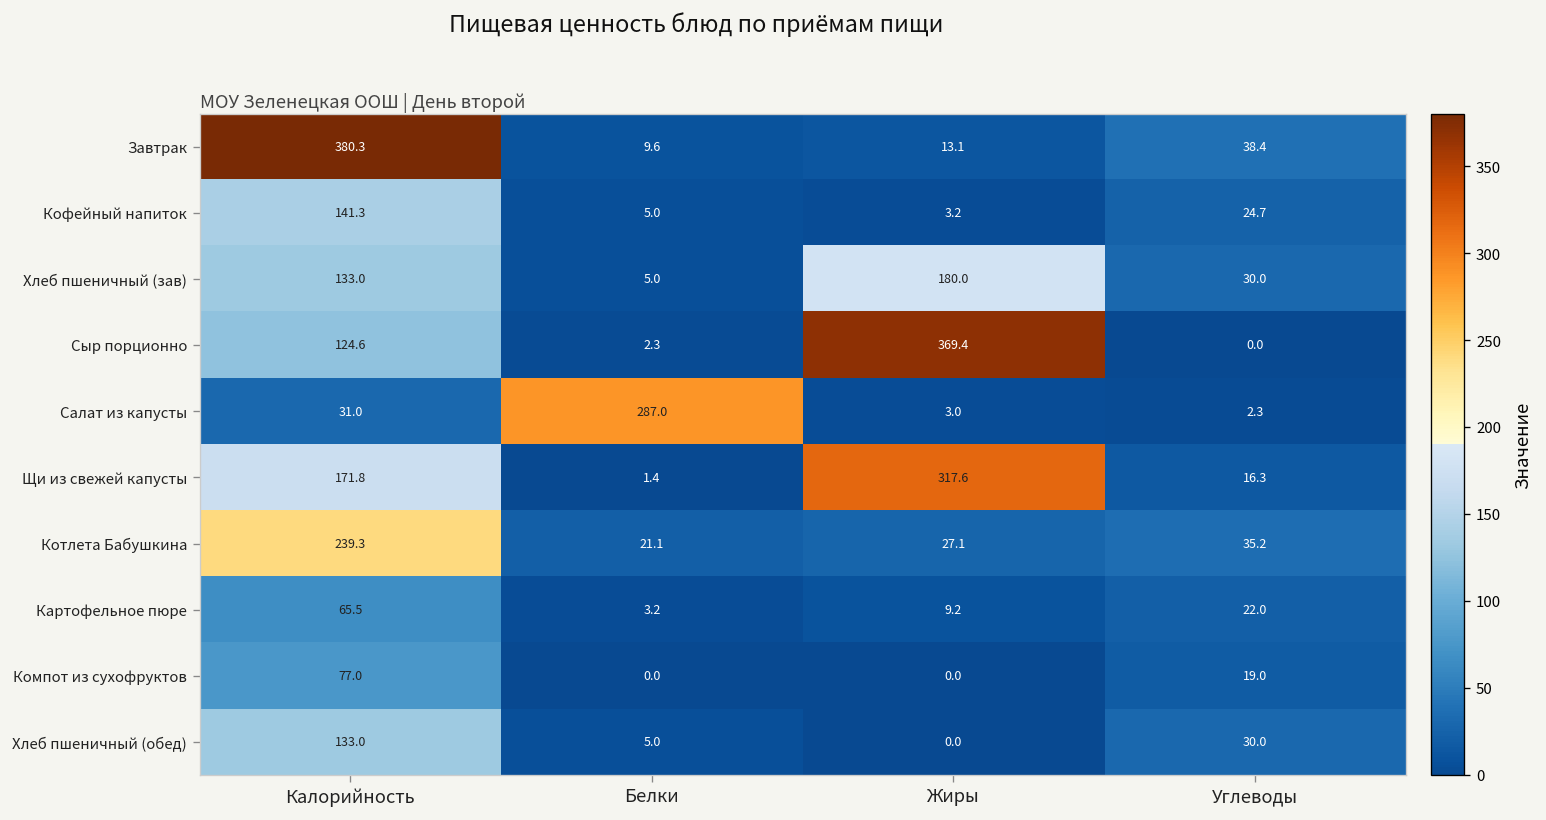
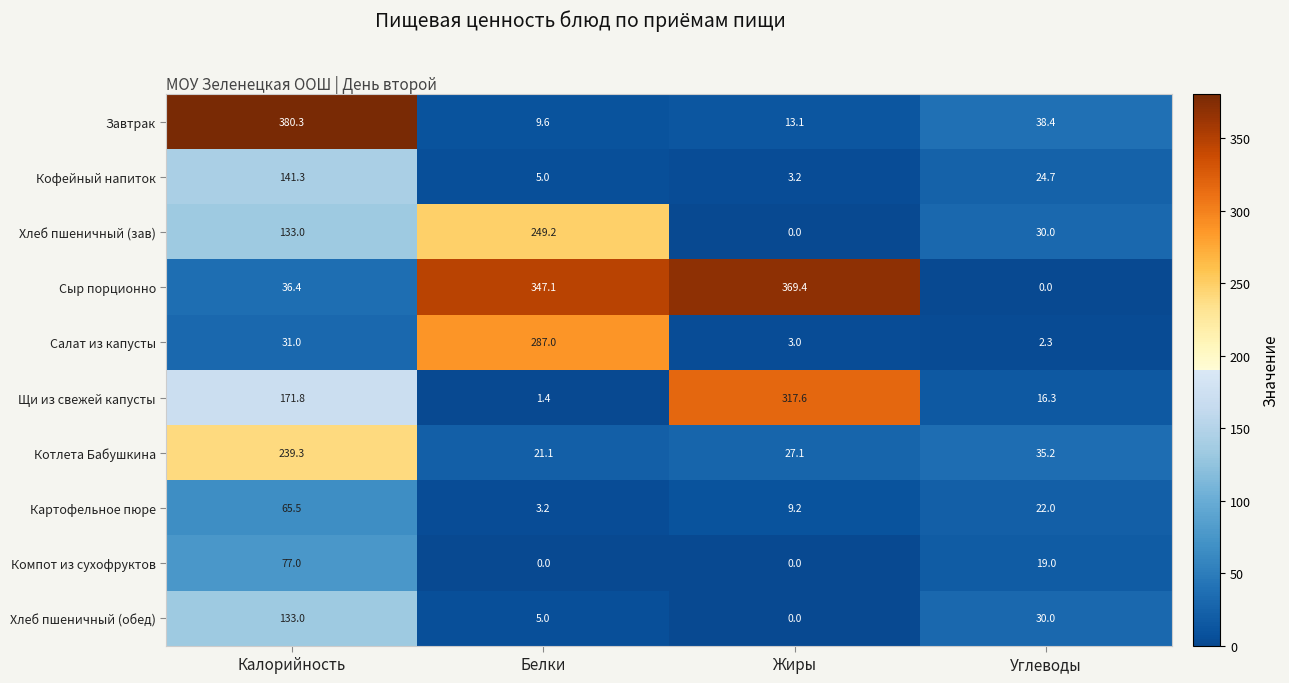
  {
    "Завтрак": {
      "Калорийность": 380.3,
      "Белки": 9.6,
      "Жиры": 13.1,
      "Углеводы": 38.4
    },
    "Кофейный напиток": {
      "Калорийность": 141.3,
      "Белки": 5.0,
      "Жиры": 3.2,
      "Углеводы": 24.7
    },
    "Хлеб пшеничный (зав)": {
      "Калорийность": 133.0,
-     "Белки": 5.0,
-     "Жиры": 180.0,
+     "Белки": 249.2,
+     "Жиры": 0.0,
      "Углеводы": 30.0
    },
    "Сыр порционно": {
-     "Калорийность": 124.6,
-     "Белки": 2.3,
+     "Калорийность": 36.4,
+     "Белки": 347.1,
      "Жиры": 369.4,
      "Углеводы": 0.0
    },
    "Салат из капусты": {
      "Калорийность": 31.0,
      "Белки": 287.0,
      "Жиры": 3.0,
      "Углеводы": 2.3
    },
    "Щи из свежей капусты": {
      "Калорийность": 171.8,
      "Белки": 1.4,
      "Жиры": 317.6,
      "Углеводы": 16.3
    },
    "Котлета Бабушкина": {
      "Калорийность": 239.3,
      "Белки": 21.1,
      "Жиры": 27.1,
      "Углеводы": 35.2
    },
    "Картофельное пюре": {
      "Калорийность": 65.5,
      "Белки": 3.2,
      "Жиры": 9.2,
      "Углеводы": 22.0
    },
    "Компот из сухофруктов": {
      "Калорийность": 77.0,
      "Белки": 0.0,
      "Жиры": 0.0,
      "Углеводы": 19.0
    },
    "Хлеб пшеничный (обед)": {
      "Калорийность": 133.0,
      "Белки": 5.0,
      "Жиры": 0.0,
      "Углеводы": 30.0
    }
  }
